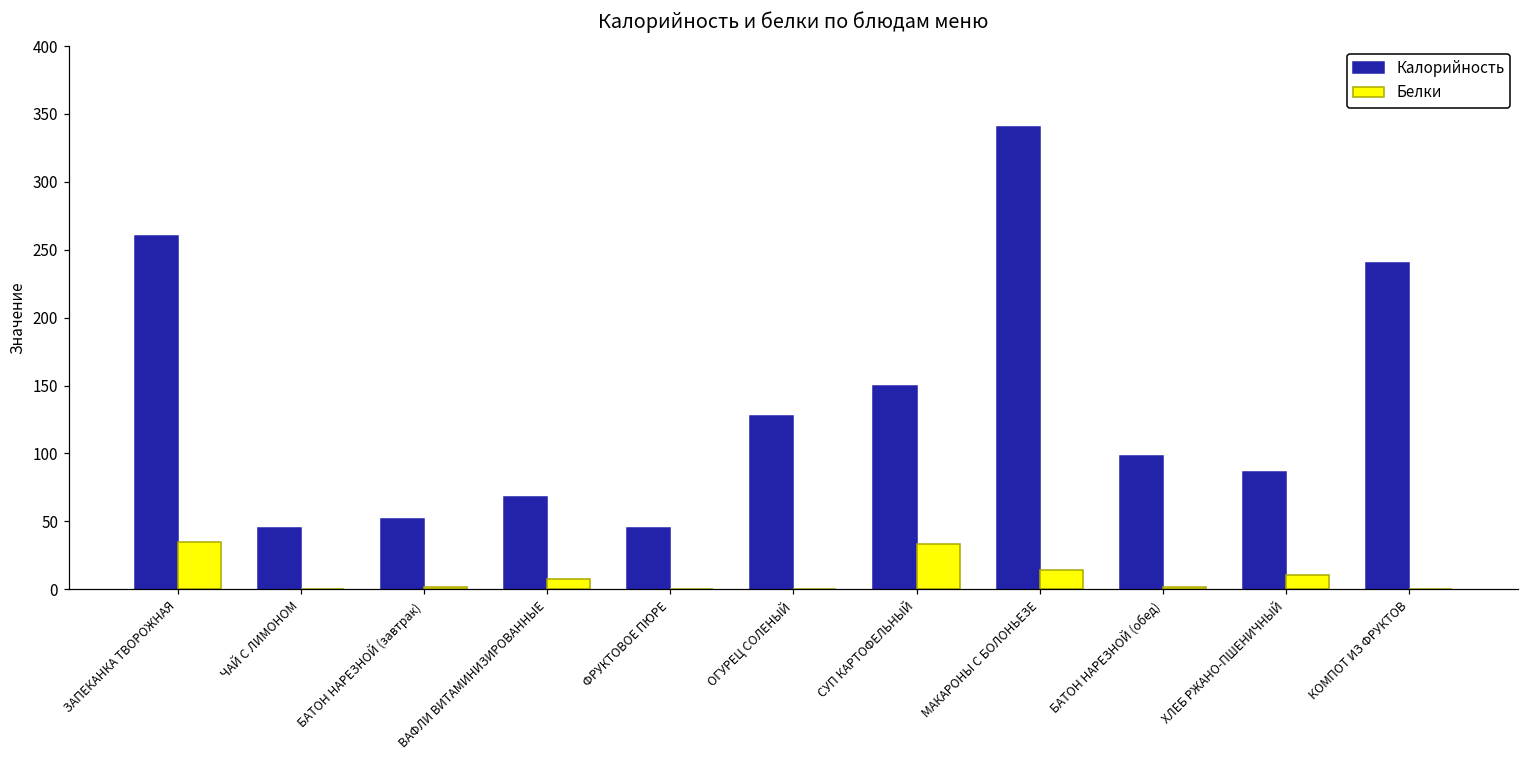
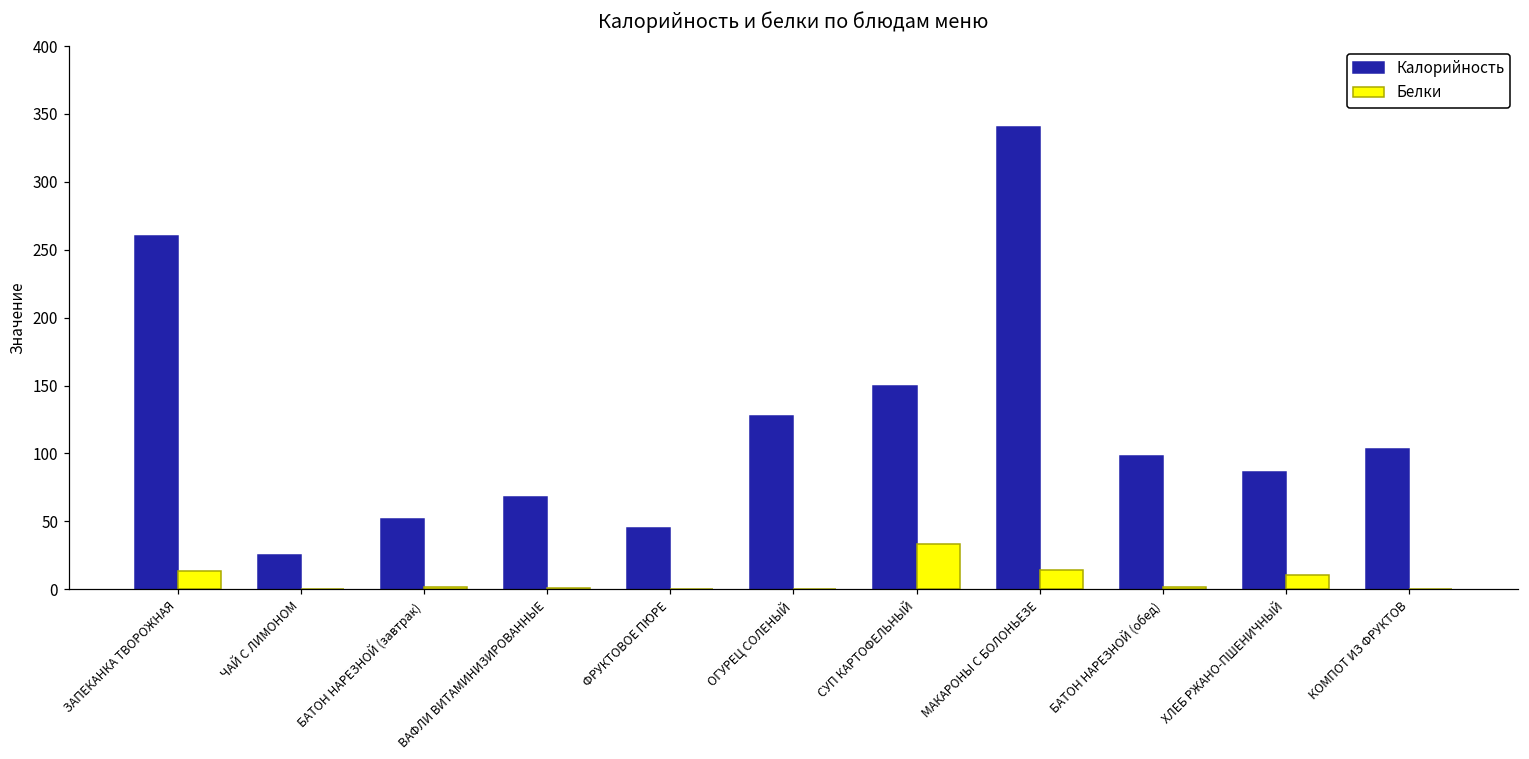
  {
    "Калорийность": {
      "ЗАПЕКАНКА ТВОРОЖНАЯ": 260,
-     "ЧАЙ С ЛИМОНОМ": 45,
+     "ЧАЙ С ЛИМОНОМ": 25,
      "БАТОН НАРЕЗНОЙ (завтрак)": 52,
      "ВАФЛИ ВИТАМИНИЗИРОВАННЫЕ": 68,
      "ФРУКТОВОЕ ПЮРЕ": 45,
      "ОГУРЕЦ СОЛЕНЫЙ": 128,
      "СУП КАРТОФЕЛЬНЫЙ": 150,
      "МАКАРОНЫ С БОЛОНЬЕЗЕ": 341,
      "БАТОН НАРЕЗНОЙ (обед)": 98,
      "ХЛЕБ РЖАНО-ПШЕНИЧНЫЙ": 86,
-     "КОМПОТ ИЗ ФРУКТОВ": 240
+     "КОМПОТ ИЗ ФРУКТОВ": 104
    },
    "Белки": {
-     "ЗАПЕКАНКА ТВОРОЖНАЯ": 35,
-     "ВАФЛИ ВИТАМИНИЗИРОВАННЫЕ": 8,
+     "ЗАПЕКАНКА ТВОРОЖНАЯ": 14,
+     "ВАФЛИ ВИТАМИНИЗИРОВАННЫЕ": 1,
      "ФРУКТОВОЕ ПЮРЕ": 0,
      "СУП КАРТОФЕЛЬНЫЙ": 34,
      "МАКАРОНЫ С БОЛОНЬЕЗЕ": 14,
      "ХЛЕБ РЖАНО-ПШЕНИЧНЫЙ": 11
    }
  }
